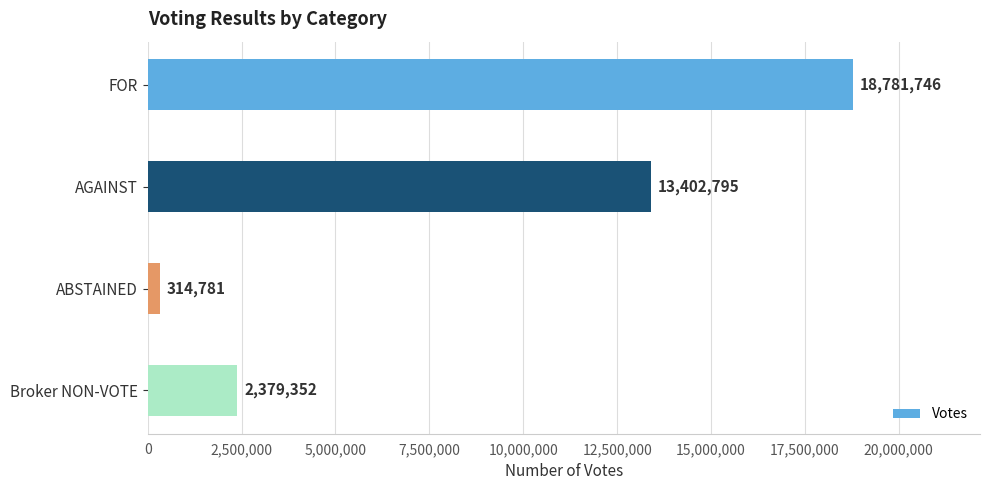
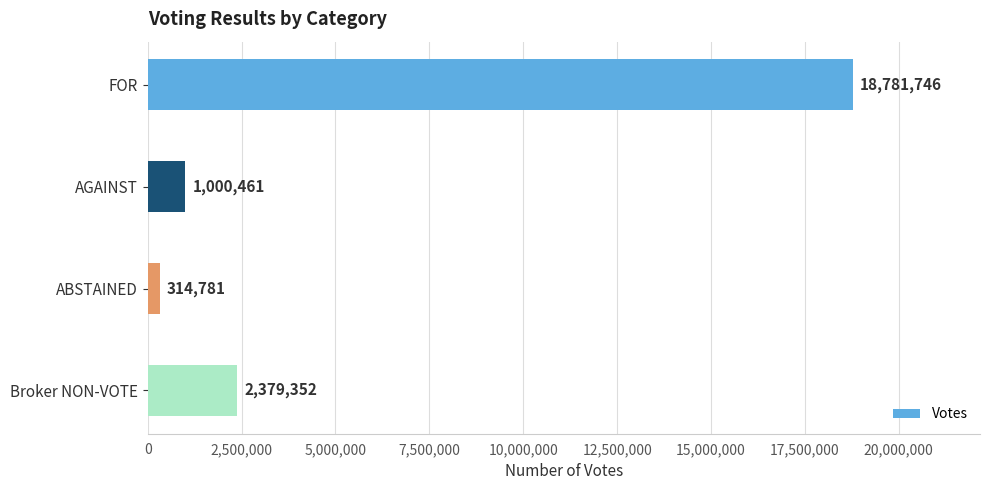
  {
    "FOR": "18,781,746",
-   "AGAINST": "13,402,795",
+   "AGAINST": "1,000,461",
    "ABSTAINED": "314,781",
    "Broker NON-VOTE": "2,379,352"
  }
